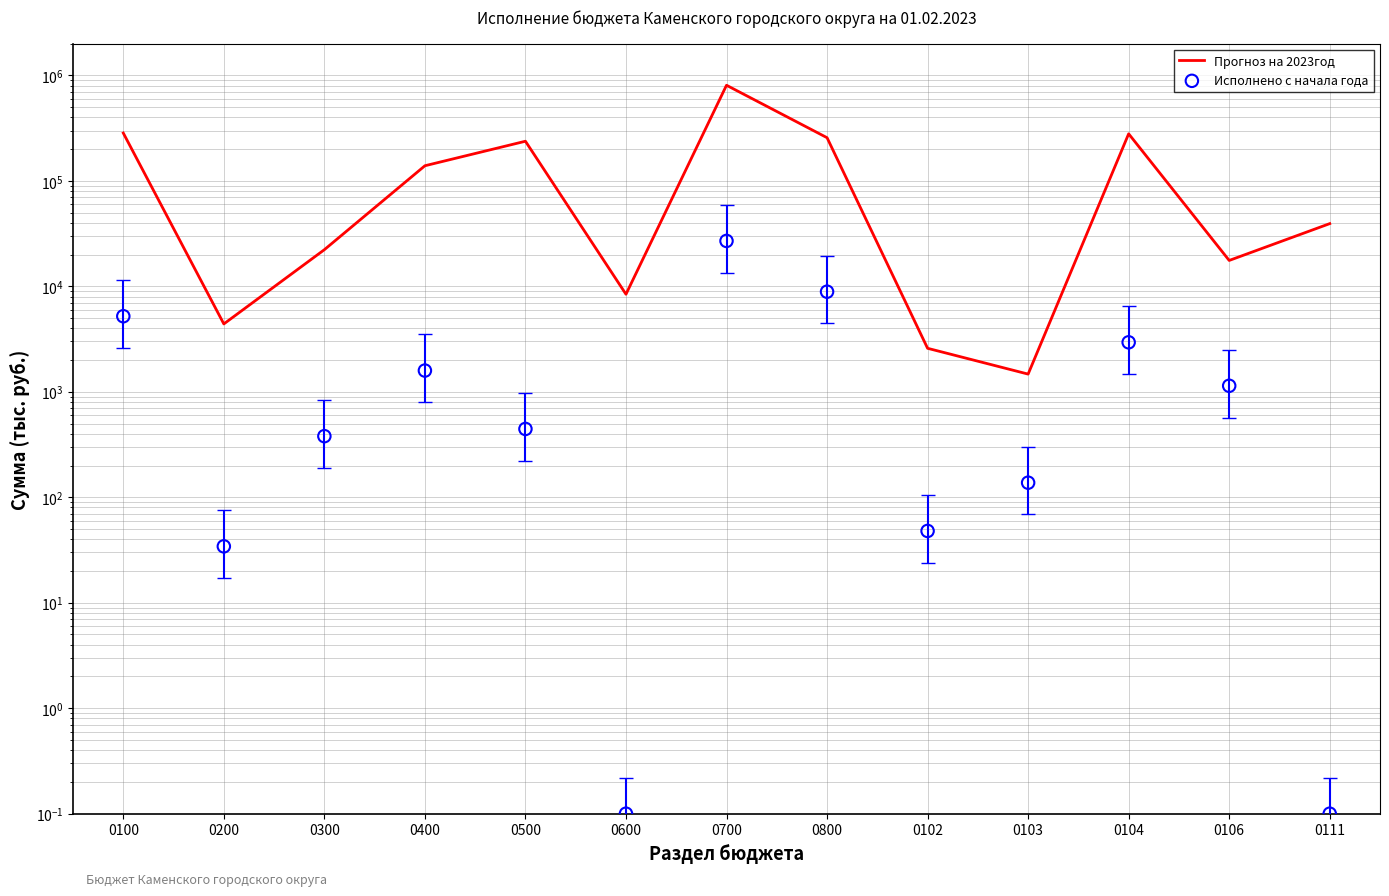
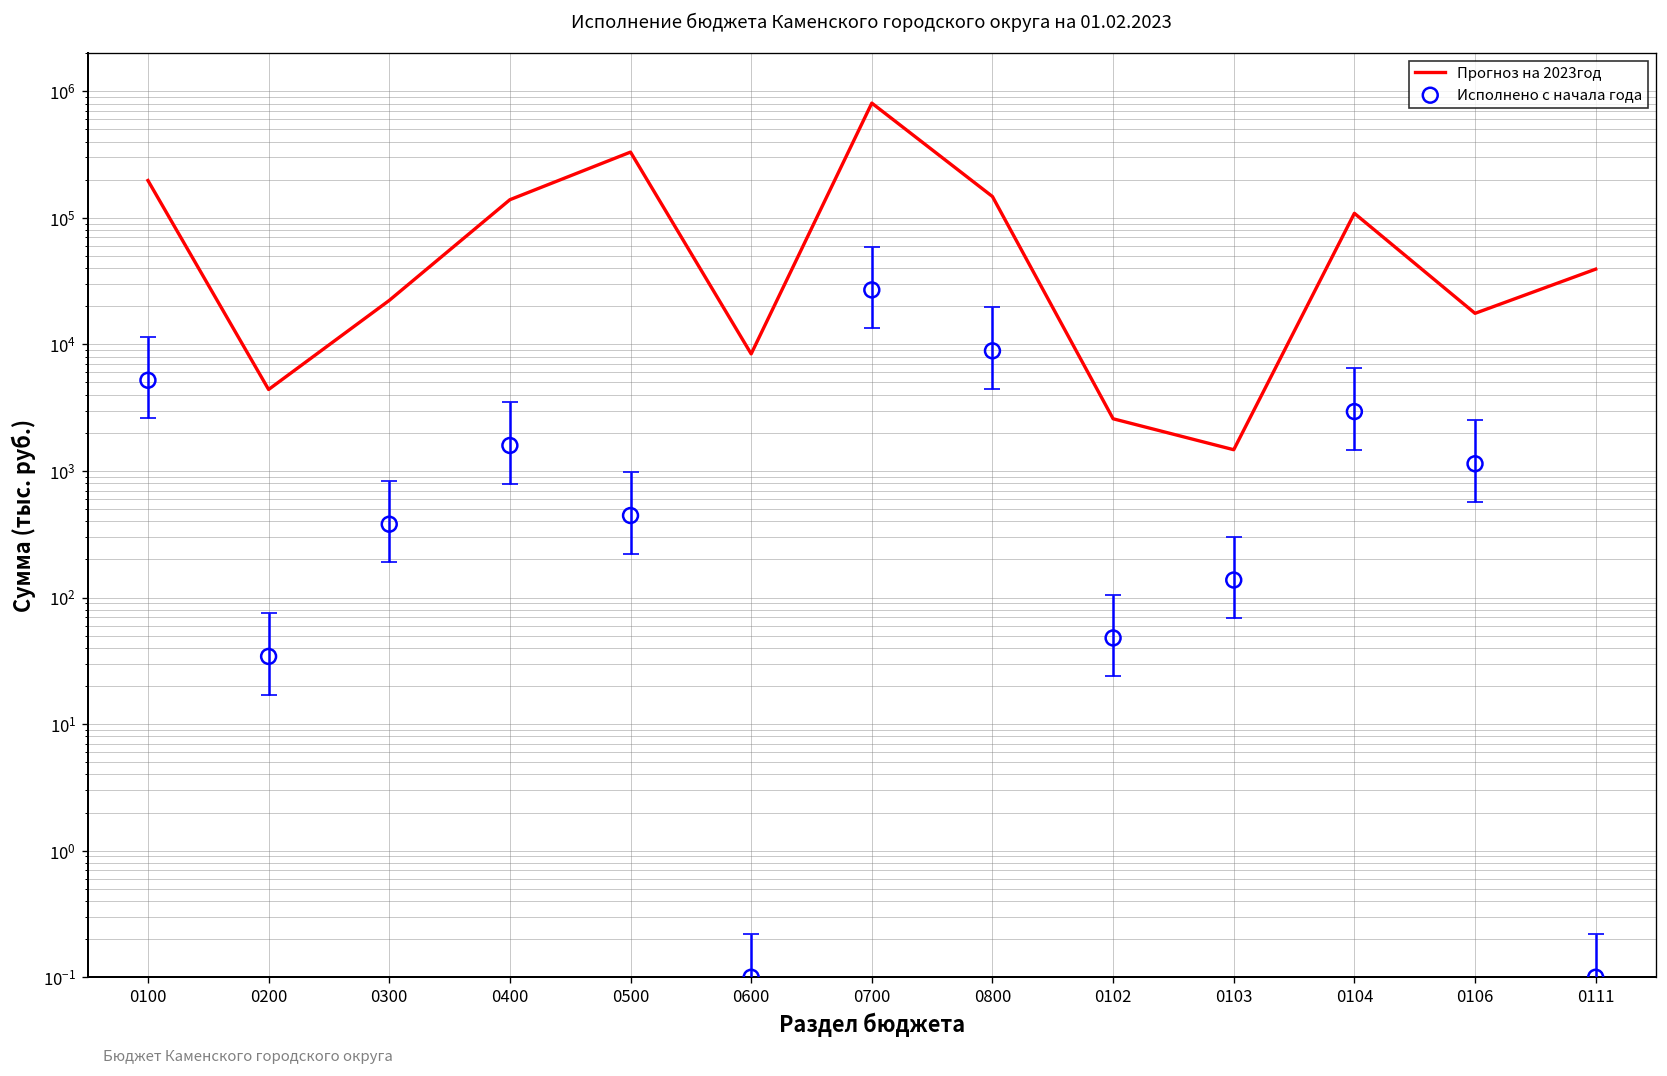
  {
    "Прогноз на 2023год": {
-     "0100": 280000,
+     "0100": 200000,
      "0200": 4400,
      "0300": 22000,
      "0400": 140000,
-     "0500": 240000,
+     "0500": 330000,
      "0600": 8000,
      "0700": 800000,
-     "0800": 260000,
+     "0800": 150000,
      "0102": 2600,
      "0103": 1500,
-     "0104": 280000,
+     "0104": 110000,
      "0106": 18000,
      "0111": 39000
    }
  }
